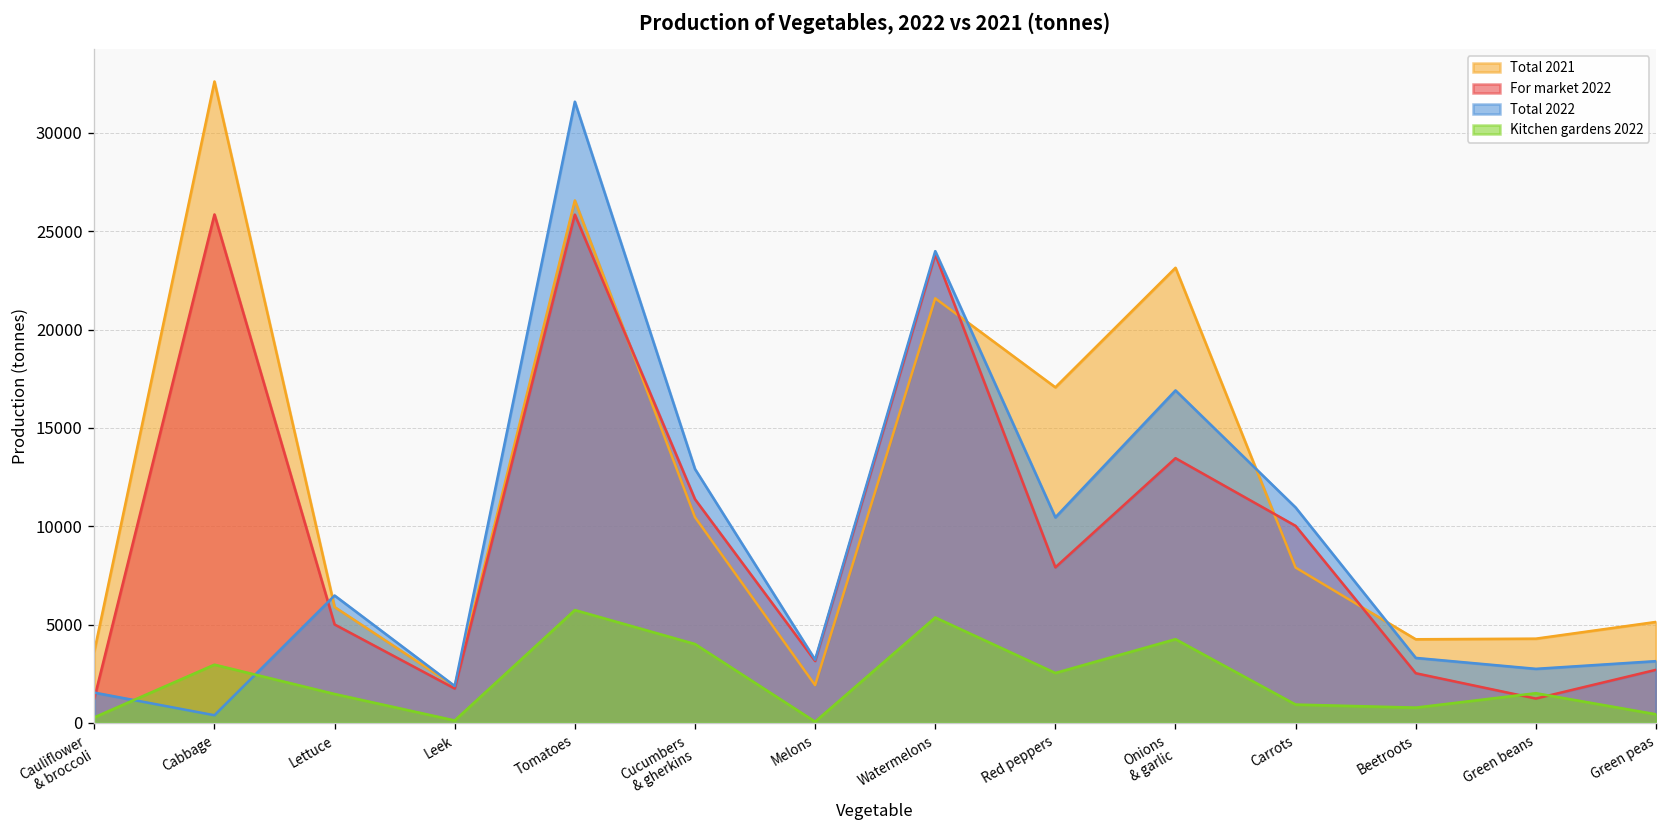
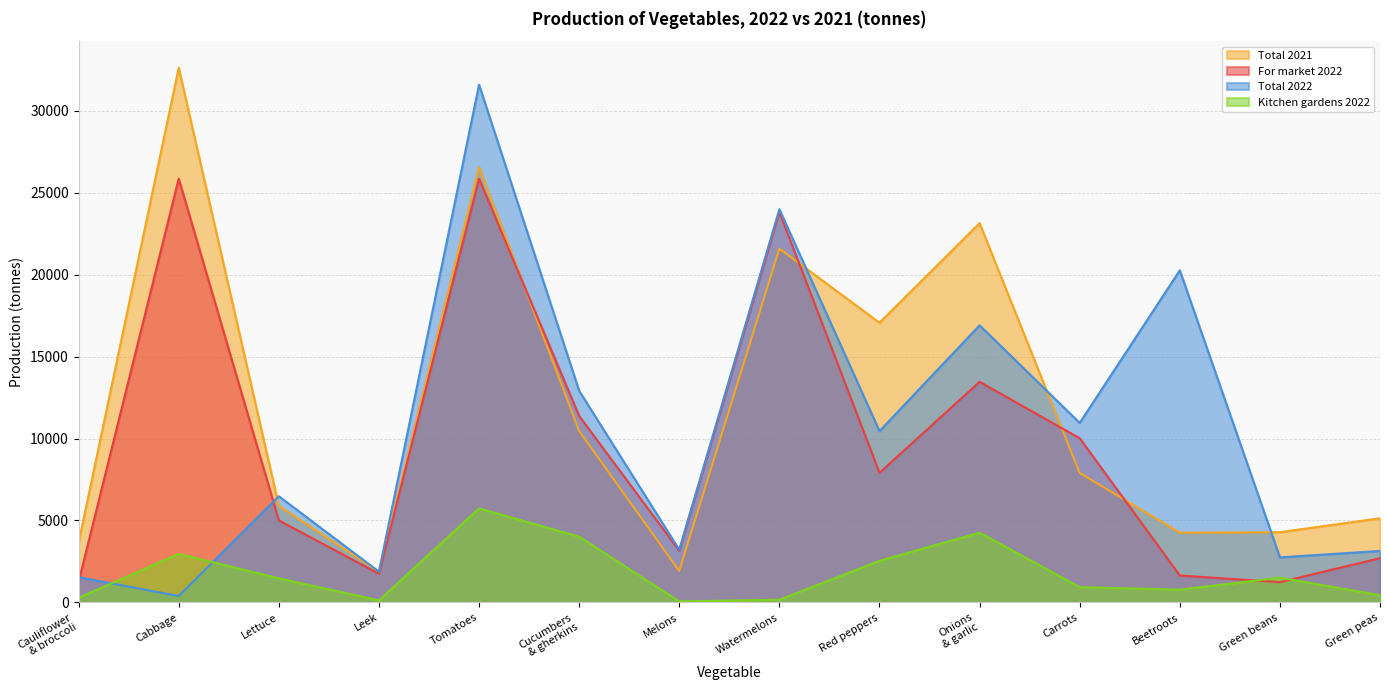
  {
    "Total 2021": {
      "Cauliflower & broccoli": 3700,
      "Cabbage": 32600,
      "Lettuce": 5900,
      "Tomatoes": 26600,
      "Cucumbers & gherkins": 10500,
      "Melons": 1900,
      "Watermelons": 21600,
      "Red peppers": 17100,
      "Onions & garlic": 23100,
      "Carrots": 7900,
      "Beetroots": 4300,
      "Green beans": 4300,
      "Green peas": 5100
    },
    "For market 2022": {
      "Cauliflower & broccoli": 1300,
      "Cabbage": 25800,
      "Lettuce": 5000,
      "Tomatoes": 25800,
      "Cucumbers & gherkins": 11400,
      "Watermelons": 23800,
      "Red peppers": 7900,
      "Onions & garlic": 13500,
      "Carrots": 10000,
-     "Beetroots": 2500,
+     "Beetroots": 1600,
      "Green beans": 1200,
      "Green peas": 2700
    },
    "Total 2022": {
      "Cauliflower & broccoli": 1500,
      "Cabbage": 400,
      "Lettuce": 6500,
      "Tomatoes": 31600,
      "Cucumbers & gherkins": 12900,
      "Watermelons": 24000,
      "Red peppers": 10500,
      "Onions & garlic": 16900,
      "Carrots": 11000,
-     "Beetroots": 3300,
+     "Beetroots": 20300,
      "Green beans": 2800,
      "Green peas": 3100
    },
    "Kitchen gardens 2022": {
      "Cauliflower & broccoli": 300,
      "Cabbage": 3000,
      "Lettuce": 1500,
      "Leek": 100,
      "Tomatoes": 5700,
      "Cucumbers & gherkins": 4000,
      "Melons": 100,
-     "Watermelons": 5400,
+     "Watermelons": 200,
      "Red peppers": 2500,
      "Onions & garlic": 4300,
      "Carrots": 900,
      "Beetroots": 800,
      "Green beans": 1500,
      "Green peas": 400
    }
  }
